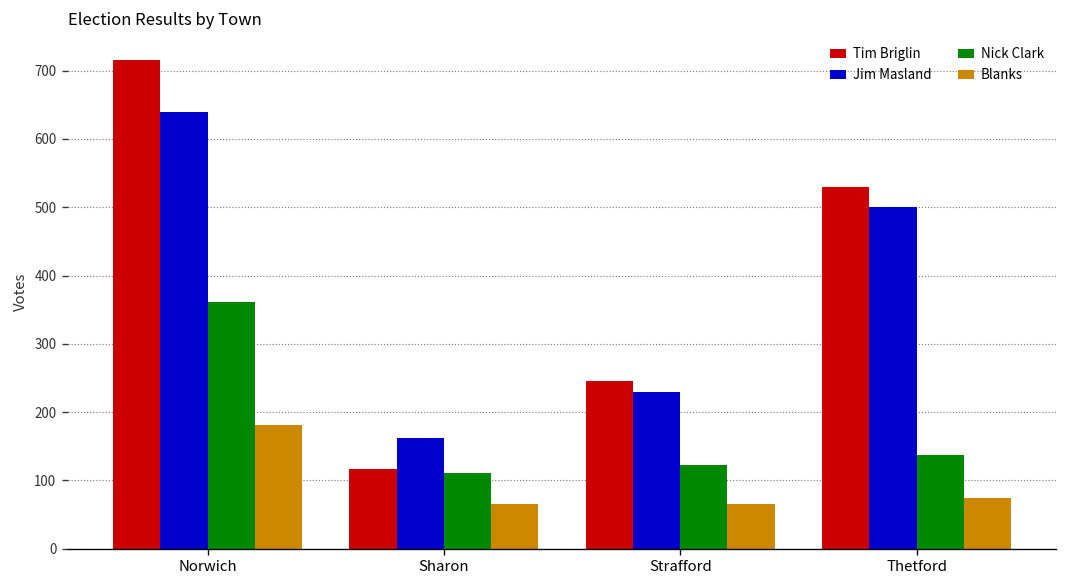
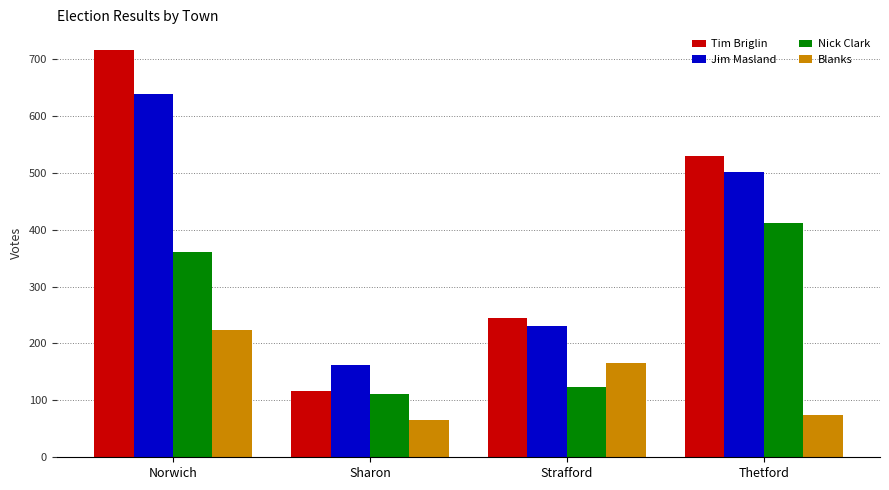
  {
    "Tim Briglin": {
      "Norwich": 720,
      "Sharon": 120,
      "Strafford": 250,
      "Thetford": 530
    },
    "Jim Masland": {
      "Norwich": 640,
      "Sharon": 160,
      "Strafford": 230,
      "Thetford": 500
    },
    "Nick Clark": {
      "Norwich": 360,
      "Sharon": 110,
      "Strafford": 120,
-     "Thetford": 140
+     "Thetford": 410
    },
    "Blanks": {
-     "Norwich": 180,
+     "Norwich": 220,
      "Sharon": 70,
-     "Strafford": 70,
+     "Strafford": 170,
      "Thetford": 80
    }
  }
